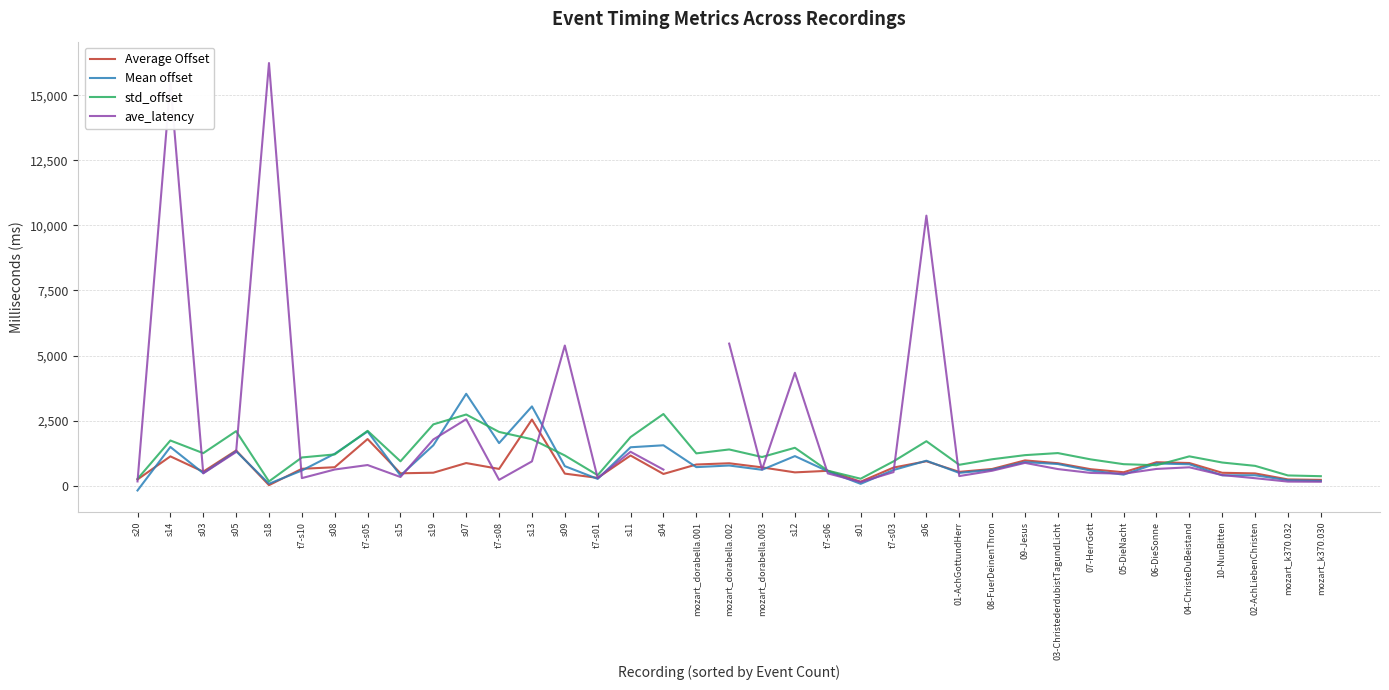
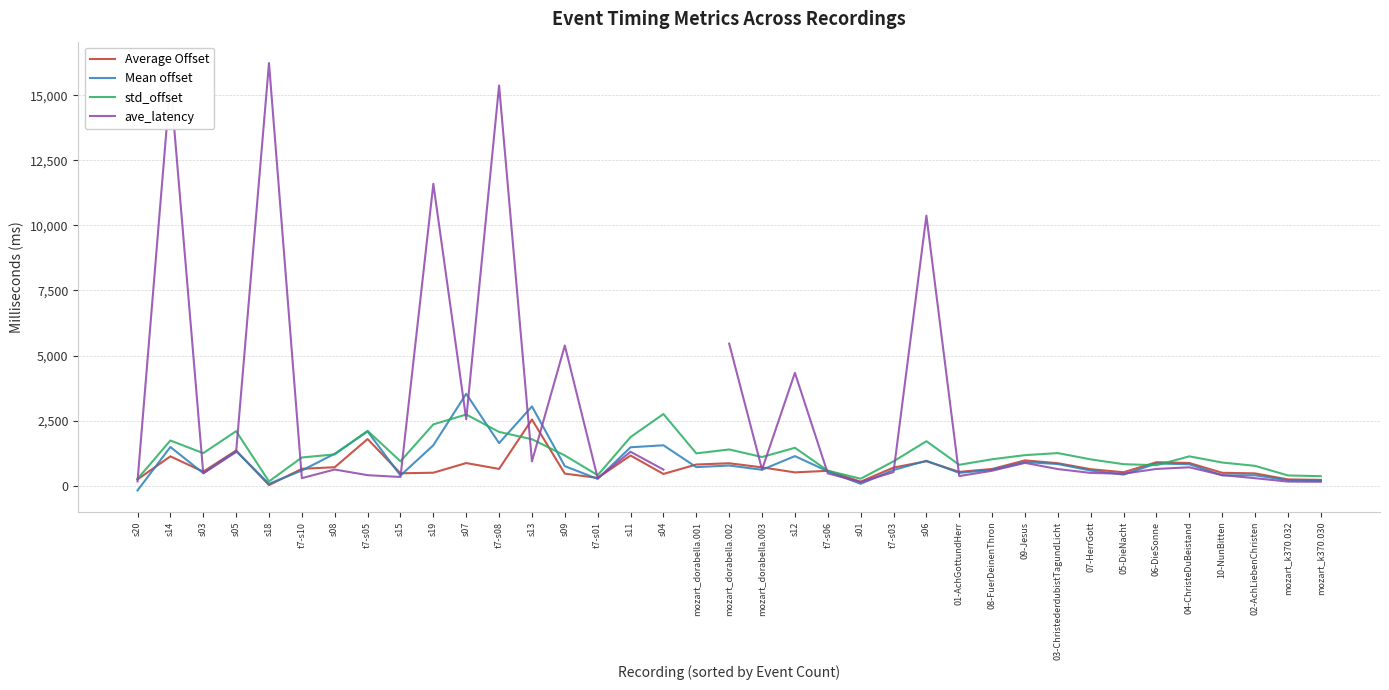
  {
    "Average Offset": {
      "s14": "1,100",
      "t7-s05": "1,800",
      "s19": "500",
      "s07": "900",
      "t7-s08": "600",
      "s13": "2,500",
      "s09": "500",
      "s11": "1,200",
      "s04": "400",
      "mozart_dorabella.001": "800",
      "s12": "500"
    },
    "Mean offset": {
      "s20": "-200",
      "s14": "1,500",
      "s19": "1,600",
      "s07": "3,500",
      "t7-s08": "1,600",
      "s13": "3,000",
      "s09": "700",
      "s11": "1,500",
      "s04": "1,500",
      "mozart_dorabella.001": "700",
      "s12": "1,100"
    },
    "std_offset": {
      "s14": "1,700",
      "s03": "1,200",
      "s05": "2,100",
      "t7-s10": "1,100",
      "s15": "900",
      "s19": "2,400",
      "s07": "2,700",
      "t7-s08": "2,100",
      "s13": "1,800",
      "s09": "1,200",
      "t7-s01": "400",
      "s11": "1,900",
      "s04": "2,800",
      "mozart_dorabella.001": "1,200",
      "mozart_dorabella.002": "1,400",
      "mozart_dorabella.003": "1,100",
      "s12": "1,500",
      "s01": "300",
      "t7-s03": "900",
      "s06": "1,700",
      "01-AchGottundHerr": "800",
      "08-FuerDeinenThron": "1,000",
      "09-Jesus": "1,200",
      "03-ChristederdubistTagundLicht": "1,200",
      "07-HerrGott": "1,000",
      "05-DieNacht": "800",
      "04-ChristeDuBeistand": "1,100",
      "10-NunBitten": "900",
      "02-AchLiebenChristen": "800",
      "mozart_k370.032": "400",
      "mozart_k370.030": "400"
    },
    "ave_latency": {
      "s18": "16,200",
      "t7-s10": "300",
-     "t7-s05": "800",
-     "s19": "1,800",
+     "t7-s05": "400",
+     "s19": "11,600",
      "s07": "2,600",
-     "t7-s08": "200",
+     "t7-s08": "15,400",
      "s13": "900",
      "s09": "5,400",
      "s11": "1,300",
      "s04": "600",
      "mozart_dorabella.002": "5,500",
      "s12": "4,300",
      "s06": "10,400",
      "01-AchGottundHerr": "400",
      "03-ChristederdubistTagundLicht": "600",
      "06-DieSonne": "600",
      "04-ChristeDuBeistand": "700",
      "02-AchLiebenChristen": "300"
    }
  }
